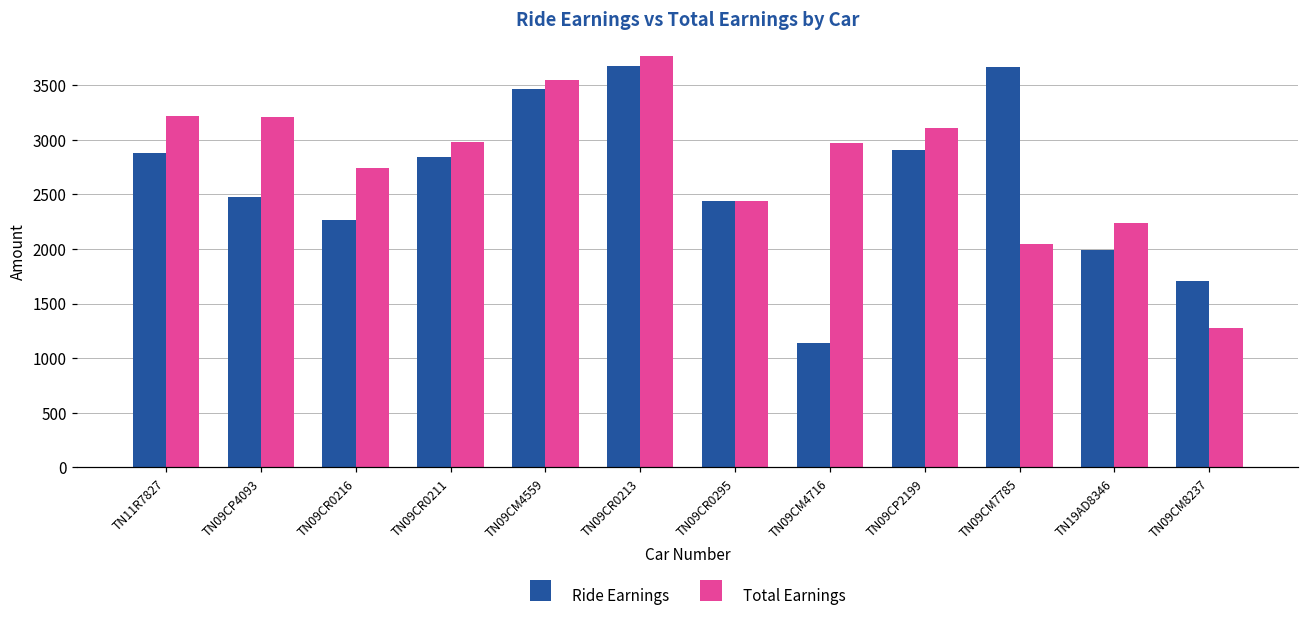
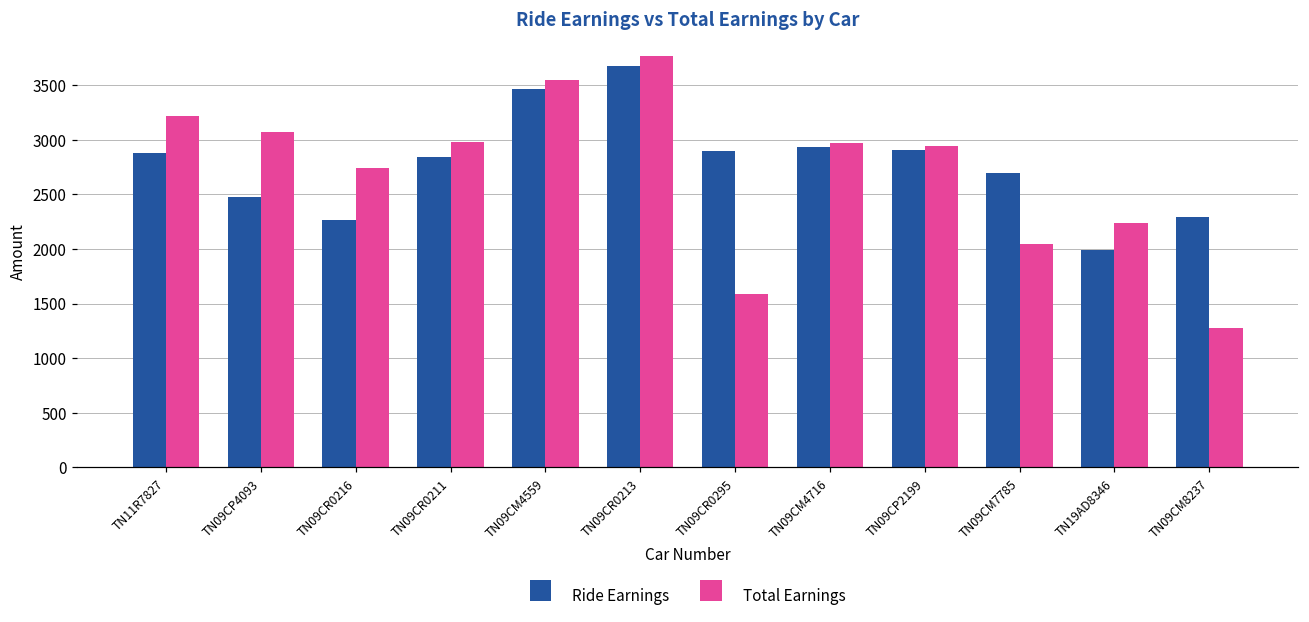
  {
    "Ride Earnings": {
      "TN11R7827": 2900,
      "TN09CP4093": 2500,
      "TN09CR0216": 2300,
      "TN09CR0211": 2800,
      "TN09CM4559": 3500,
      "TN09CR0213": 3700,
-     "TN09CR0295": 2400,
-     "TN09CM4716": 1100,
+     "TN09CR0295": 2900,
+     "TN09CM4716": 2900,
      "TN09CP2199": 2900,
-     "TN09CM7785": 3700,
+     "TN09CM7785": 2700,
      "TN19AD8346": 2000,
-     "TN09CM8237": 1700
+     "TN09CM8237": 2300
    },
    "Total Earnings": {
      "TN11R7827": 3200,
-     "TN09CP4093": 3200,
+     "TN09CP4093": 3100,
      "TN09CR0216": 2700,
      "TN09CR0211": 3000,
      "TN09CM4559": 3500,
      "TN09CR0213": 3800,
-     "TN09CR0295": 2400,
+     "TN09CR0295": 1600,
      "TN09CM4716": 3000,
-     "TN09CP2199": 3100,
+     "TN09CP2199": 2900,
      "TN09CM7785": 2000,
      "TN19AD8346": 2200,
      "TN09CM8237": 1300
    }
  }
